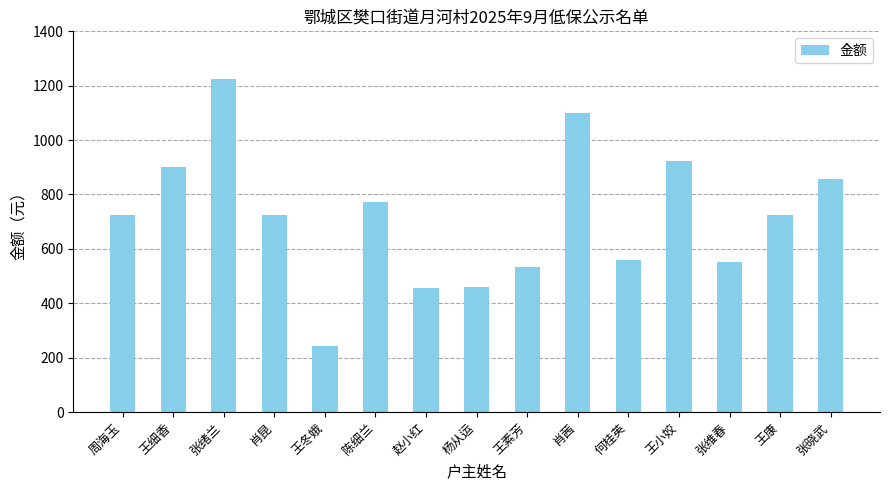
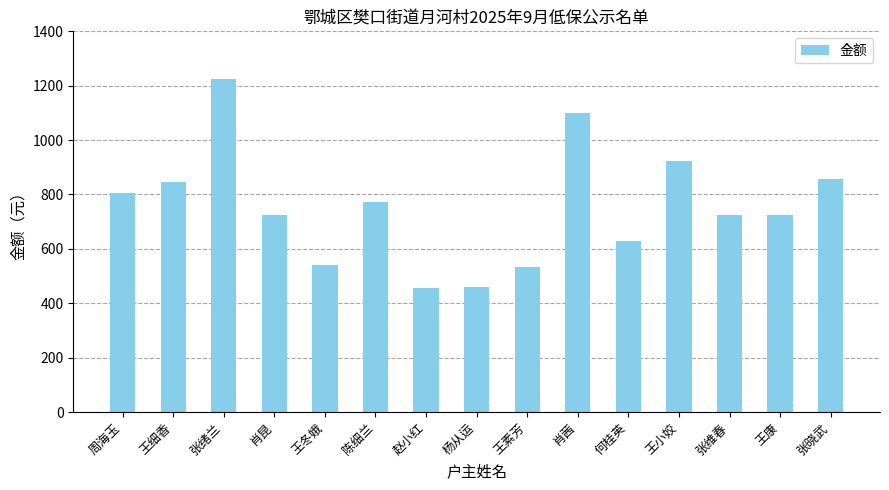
  {
-   "周海玉": 730,
-   "王细香": 900,
+   "周海玉": 800,
+   "王细香": 850,
    "张绪兰": 1230,
    "肖昆": 730,
-   "王冬娥": 240,
+   "王冬娥": 540,
    "陈细兰": 770,
    "赵小红": 460,
    "杨从运": 460,
    "王素芳": 530,
    "肖茜": 1100,
-   "何桂英": 560,
+   "何桂英": 630,
    "王小姣": 920,
-   "张维春": 550,
+   "张维春": 730,
    "王康": 730,
    "张晓武": 860
  }
